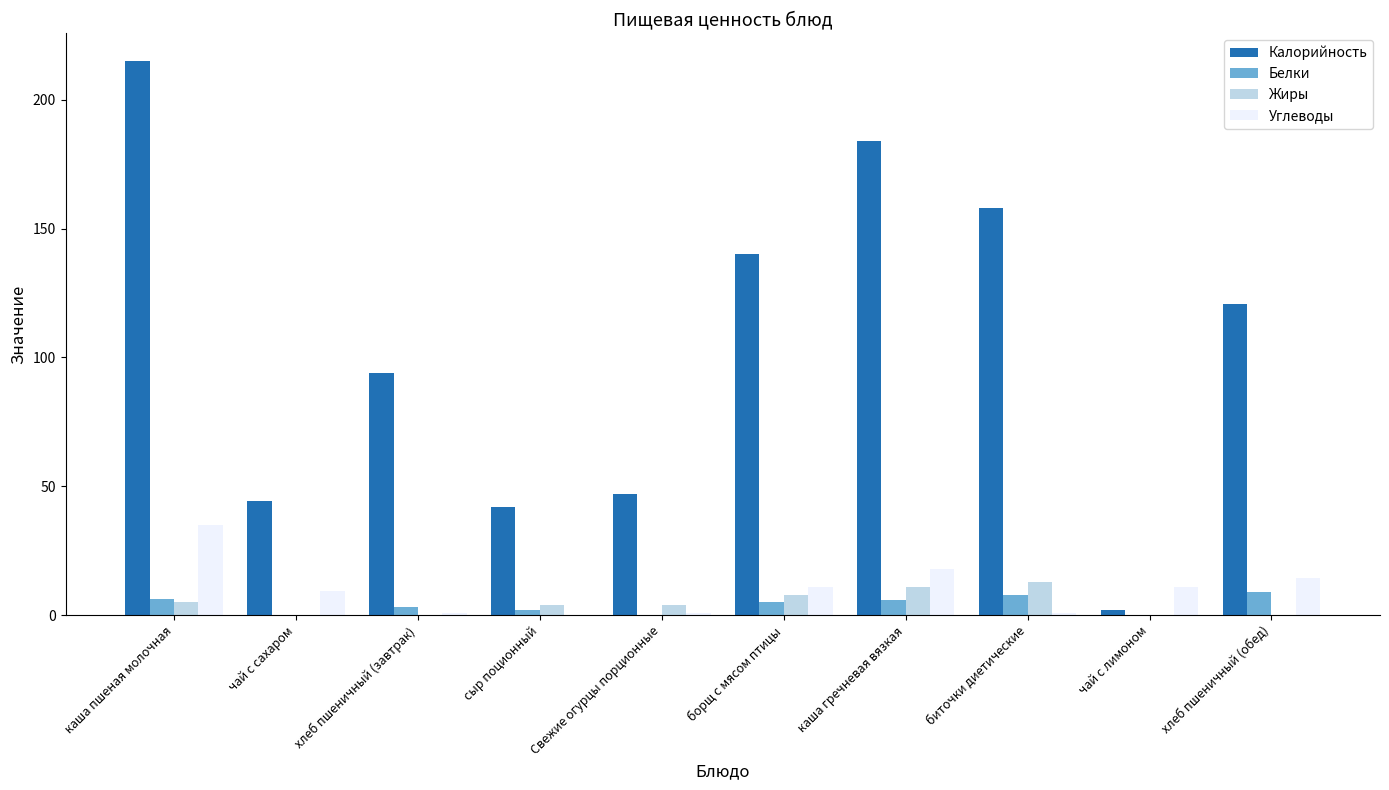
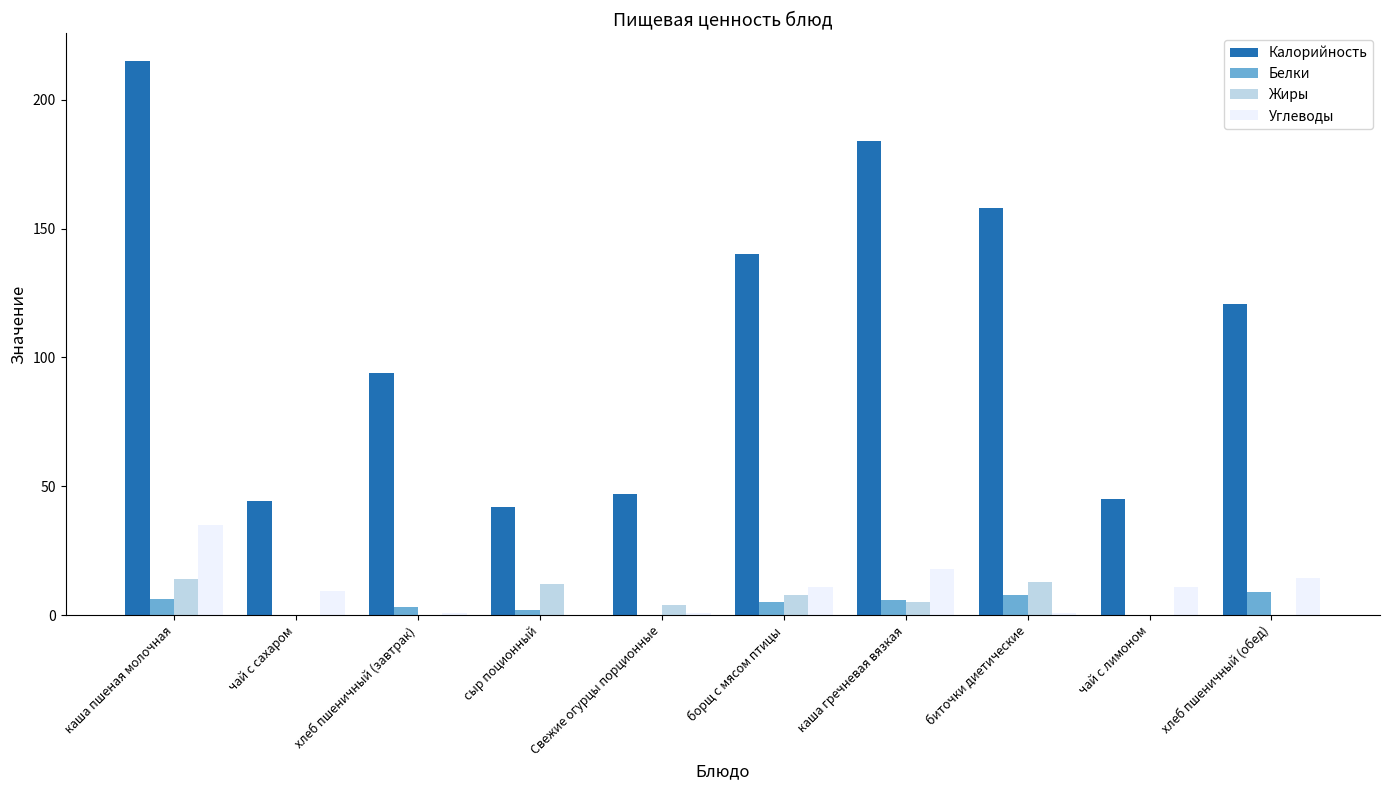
  {
    "Калорийность": {
      "каша пшеная молочная": 215,
      "чай с сахаром": 44,
      "хлеб пшеничный (завтрак)": 94,
      "сыр поционный": 42,
      "Свежие огурцы порционные": 47,
      "борщ с мясом птицы": 140,
      "каша гречневая вязкая": 184,
      "биточки диетические": 158,
-     "чай с лимоном": 2,
+     "чай с лимоном": 45,
      "хлеб пшеничный (обед)": 121
    },
    "Белки": {
      "каша пшеная молочная": 6,
      "хлеб пшеничный (завтрак)": 3,
      "сыр поционный": 2,
      "Свежие огурцы порционные": 0,
      "борщ с мясом птицы": 5,
      "каша гречневая вязкая": 6,
      "биточки диетические": 8,
      "чай с лимоном": 0,
      "хлеб пшеничный (обед)": 9
    },
    "Жиры": {
-     "каша пшеная молочная": 5,
+     "каша пшеная молочная": 14,
      "чай с сахаром": 0,
      "хлеб пшеничный (завтрак)": 0,
-     "сыр поционный": 4,
+     "сыр поционный": 12,
      "Свежие огурцы порционные": 4,
      "борщ с мясом птицы": 8,
-     "каша гречневая вязкая": 11,
+     "каша гречневая вязкая": 5,
      "биточки диетические": 13,
      "чай с лимоном": 0,
      "хлеб пшеничный (обед)": 0
    },
    "Углеводы": {
      "каша пшеная молочная": 35,
      "чай с сахаром": 9,
      "хлеб пшеничный (завтрак)": 1,
      "сыр поционный": 0,
      "Свежие огурцы порционные": 1,
      "борщ с мясом птицы": 11,
      "каша гречневая вязкая": 18,
      "биточки диетические": 1,
      "чай с лимоном": 11,
      "хлеб пшеничный (обед)": 14
    }
  }
